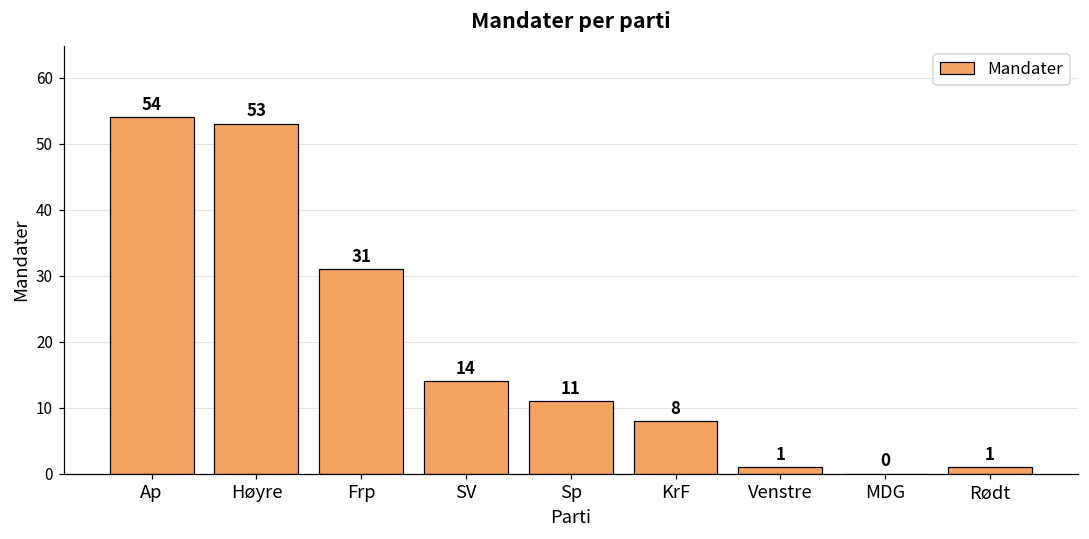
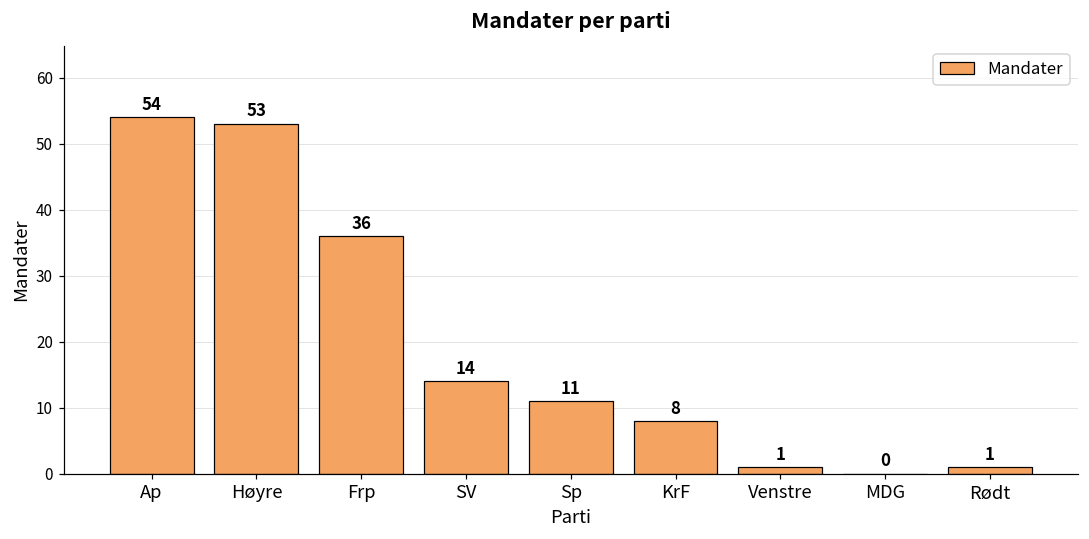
  {
    "Ap": 54,
    "Høyre": 53,
-   "Frp": 31,
+   "Frp": 36,
    "SV": 14,
    "Sp": 11,
    "KrF": 8,
    "Venstre": 1,
    "MDG": 0,
    "Rødt": 1
  }
